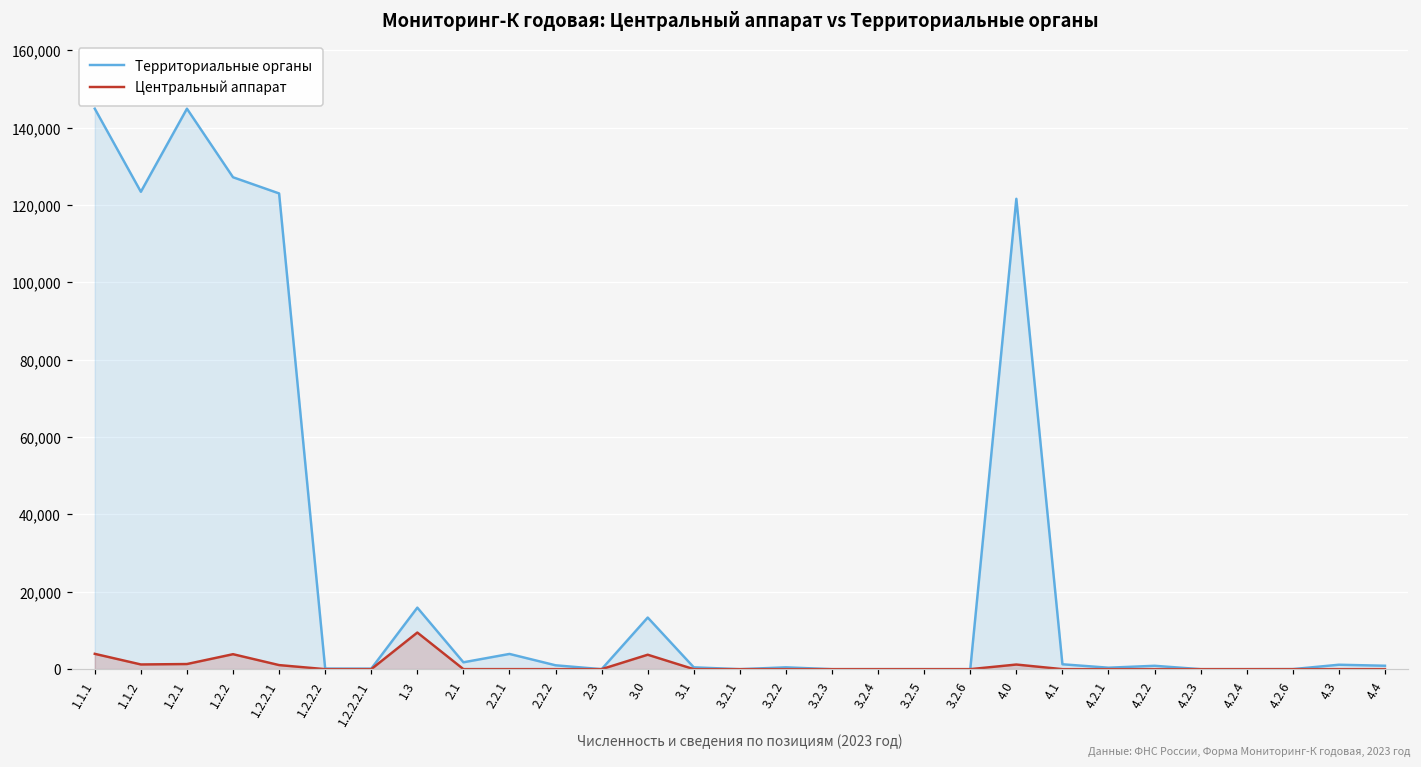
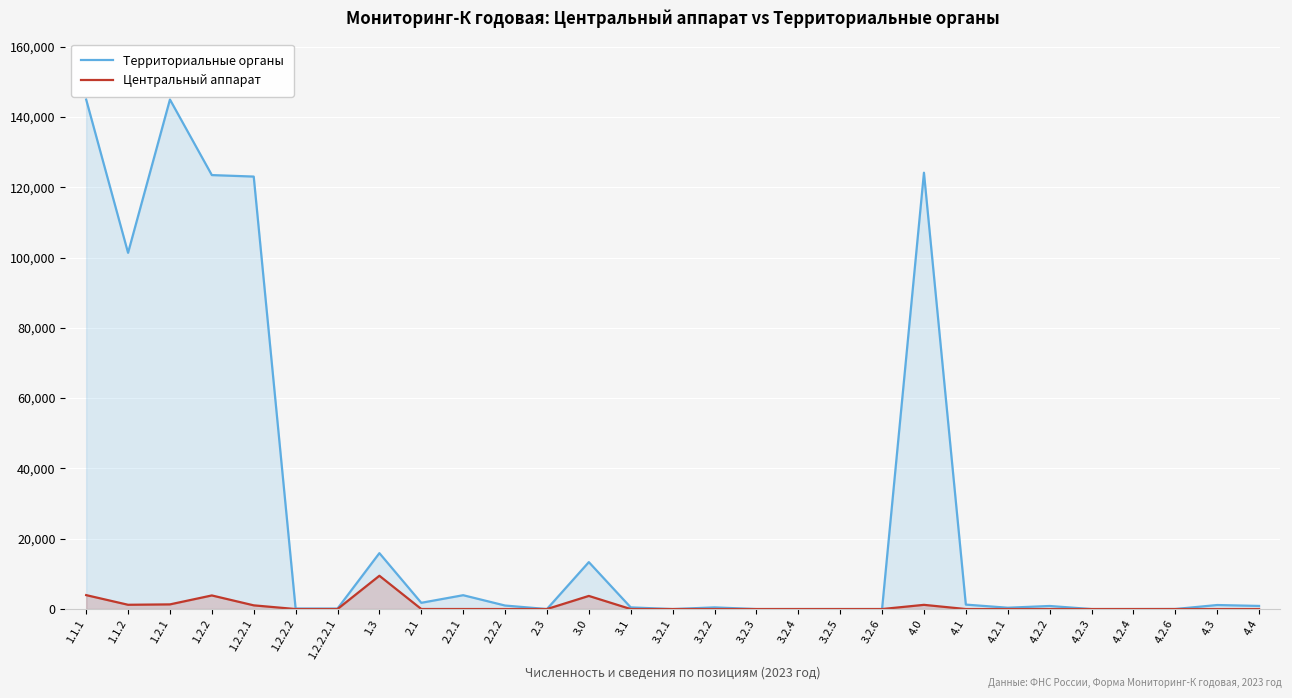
  {
    "Территориальные органы": {
      "1.1.1": "145,000",
-     "1.1.2": "123,000",
+     "1.1.2": "101,000",
      "1.2.1": "145,000",
-     "1.2.2": "127,000",
+     "1.2.2": "123,000",
      "1.2.2.1": "123,000",
      "1.3": "16,000",
      "2.1": "2,000",
      "2.2.1": "4,000",
      "2.2.2": "1,000",
      "3.0": "13,000",
-     "4.0": "122,000",
+     "4.0": "124,000",
      "4.1": "1,000",
      "4.2.2": "1,000",
      "4.3": "1,000",
      "4.4": "1,000"
    },
    "Центральный аппарат": {
      "1.1.1": "4,000",
      "1.1.2": "1,000",
      "1.2.1": "1,000",
      "1.2.2": "4,000",
      "1.2.2.1": "1,000",
      "1.3": "9,000",
      "2.1": "0",
      "2.2.1": "0",
      "2.2.2": "0",
      "3.0": "4,000",
      "4.0": "1,000",
      "4.1": "0",
      "4.2.2": "0",
      "4.3": "0",
      "4.4": "0"
    }
  }
